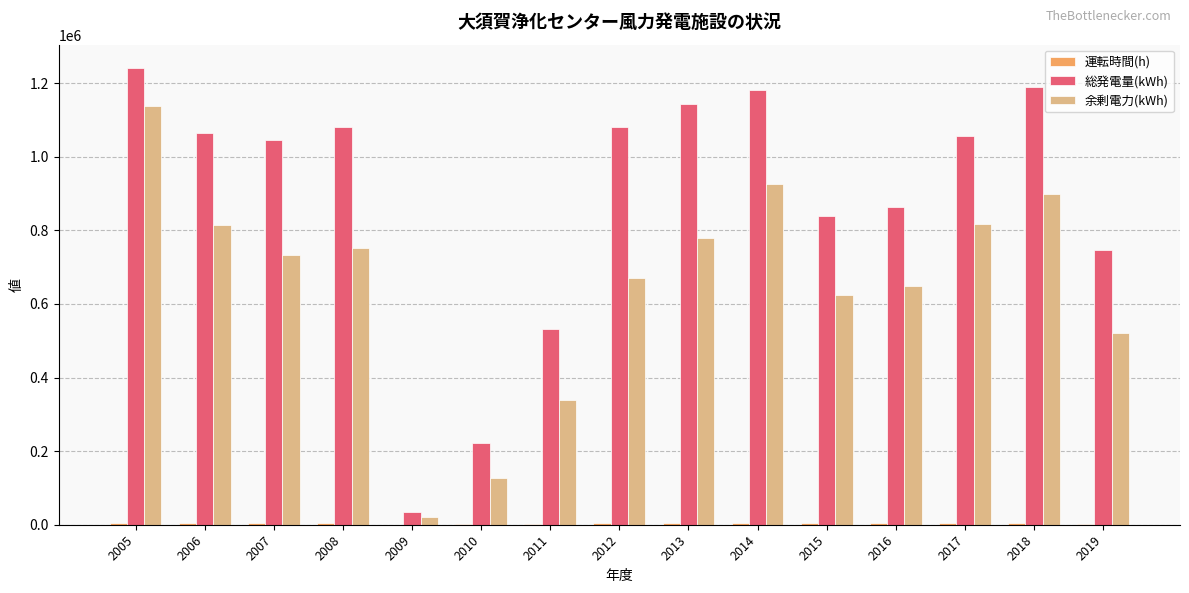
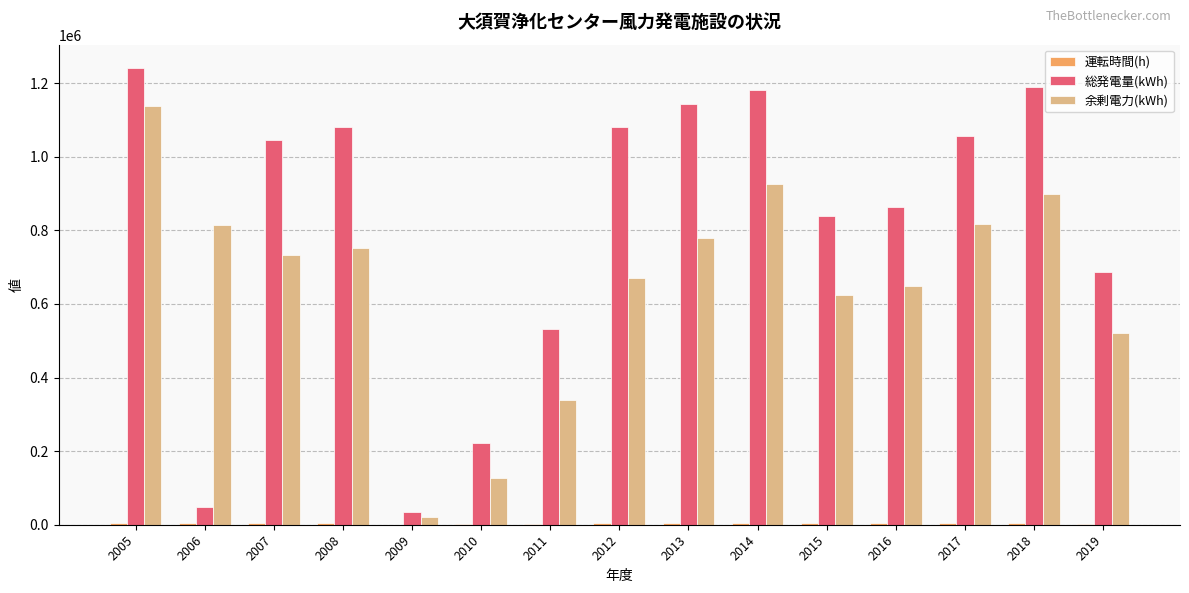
  {
    "総発電量(kWh)": {
      "2005": 1240000,
-     "2006": 1070000,
+     "2006": 50000,
      "2007": 1050000,
      "2008": 1080000,
      "2009": 40000,
      "2010": 220000,
      "2011": 530000,
      "2012": 1080000,
      "2013": 1140000,
      "2014": 1180000,
      "2015": 840000,
      "2016": 860000,
      "2017": 1060000,
      "2018": 1190000,
-     "2019": 750000
+     "2019": 690000
    }
  }
